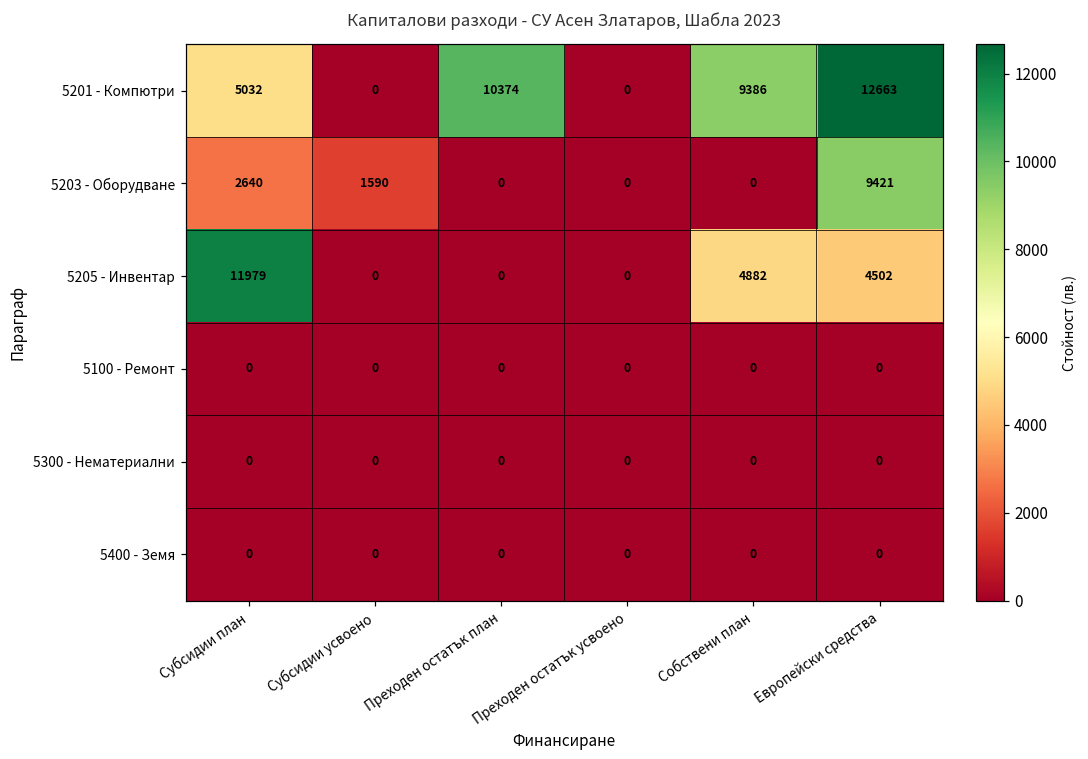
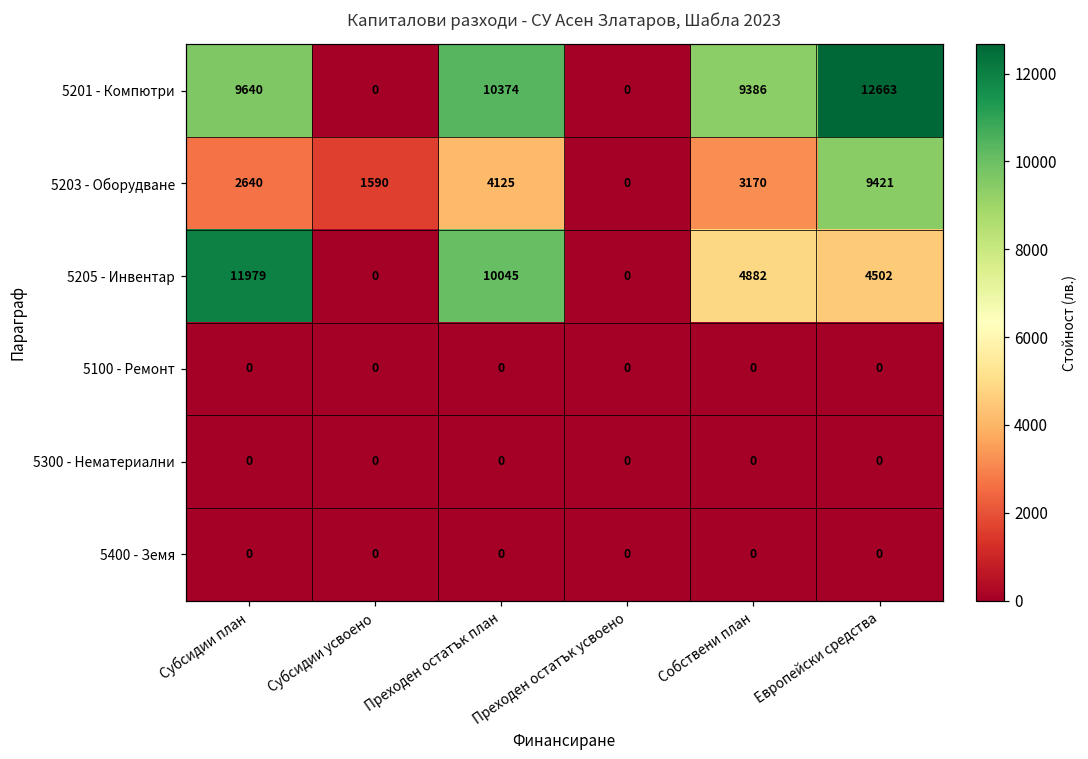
  {
    "5201 - Компютри": {
-     "Субсидии план": 5032,
+     "Субсидии план": 9640,
      "Субсидии усвоено": 0,
      "Преходен остатък план": 10374,
      "Преходен остатък усвоено": 0,
      "Собствени план": 9386,
      "Европейски средства": 12663
    },
    "5203 - Оборудване": {
      "Субсидии план": 2640,
      "Субсидии усвоено": 1590,
-     "Преходен остатък план": 0,
+     "Преходен остатък план": 4125,
      "Преходен остатък усвоено": 0,
-     "Собствени план": 0,
+     "Собствени план": 3170,
      "Европейски средства": 9421
    },
    "5205 - Инвентар": {
      "Субсидии план": 11979,
      "Субсидии усвоено": 0,
-     "Преходен остатък план": 0,
+     "Преходен остатък план": 10045,
      "Преходен остатък усвоено": 0,
      "Собствени план": 4882,
      "Европейски средства": 4502
    },
    "5100 - Ремонт": {
      "Субсидии план": 0,
      "Субсидии усвоено": 0,
      "Преходен остатък план": 0,
      "Преходен остатък усвоено": 0,
      "Собствени план": 0,
      "Европейски средства": 0
    },
    "5300 - Нематериални": {
      "Субсидии план": 0,
      "Субсидии усвоено": 0,
      "Преходен остатък план": 0,
      "Преходен остатък усвоено": 0,
      "Собствени план": 0,
      "Европейски средства": 0
    },
    "5400 - Земя": {
      "Субсидии план": 0,
      "Субсидии усвоено": 0,
      "Преходен остатък план": 0,
      "Преходен остатък усвоено": 0,
      "Собствени план": 0,
      "Европейски средства": 0
    }
  }
